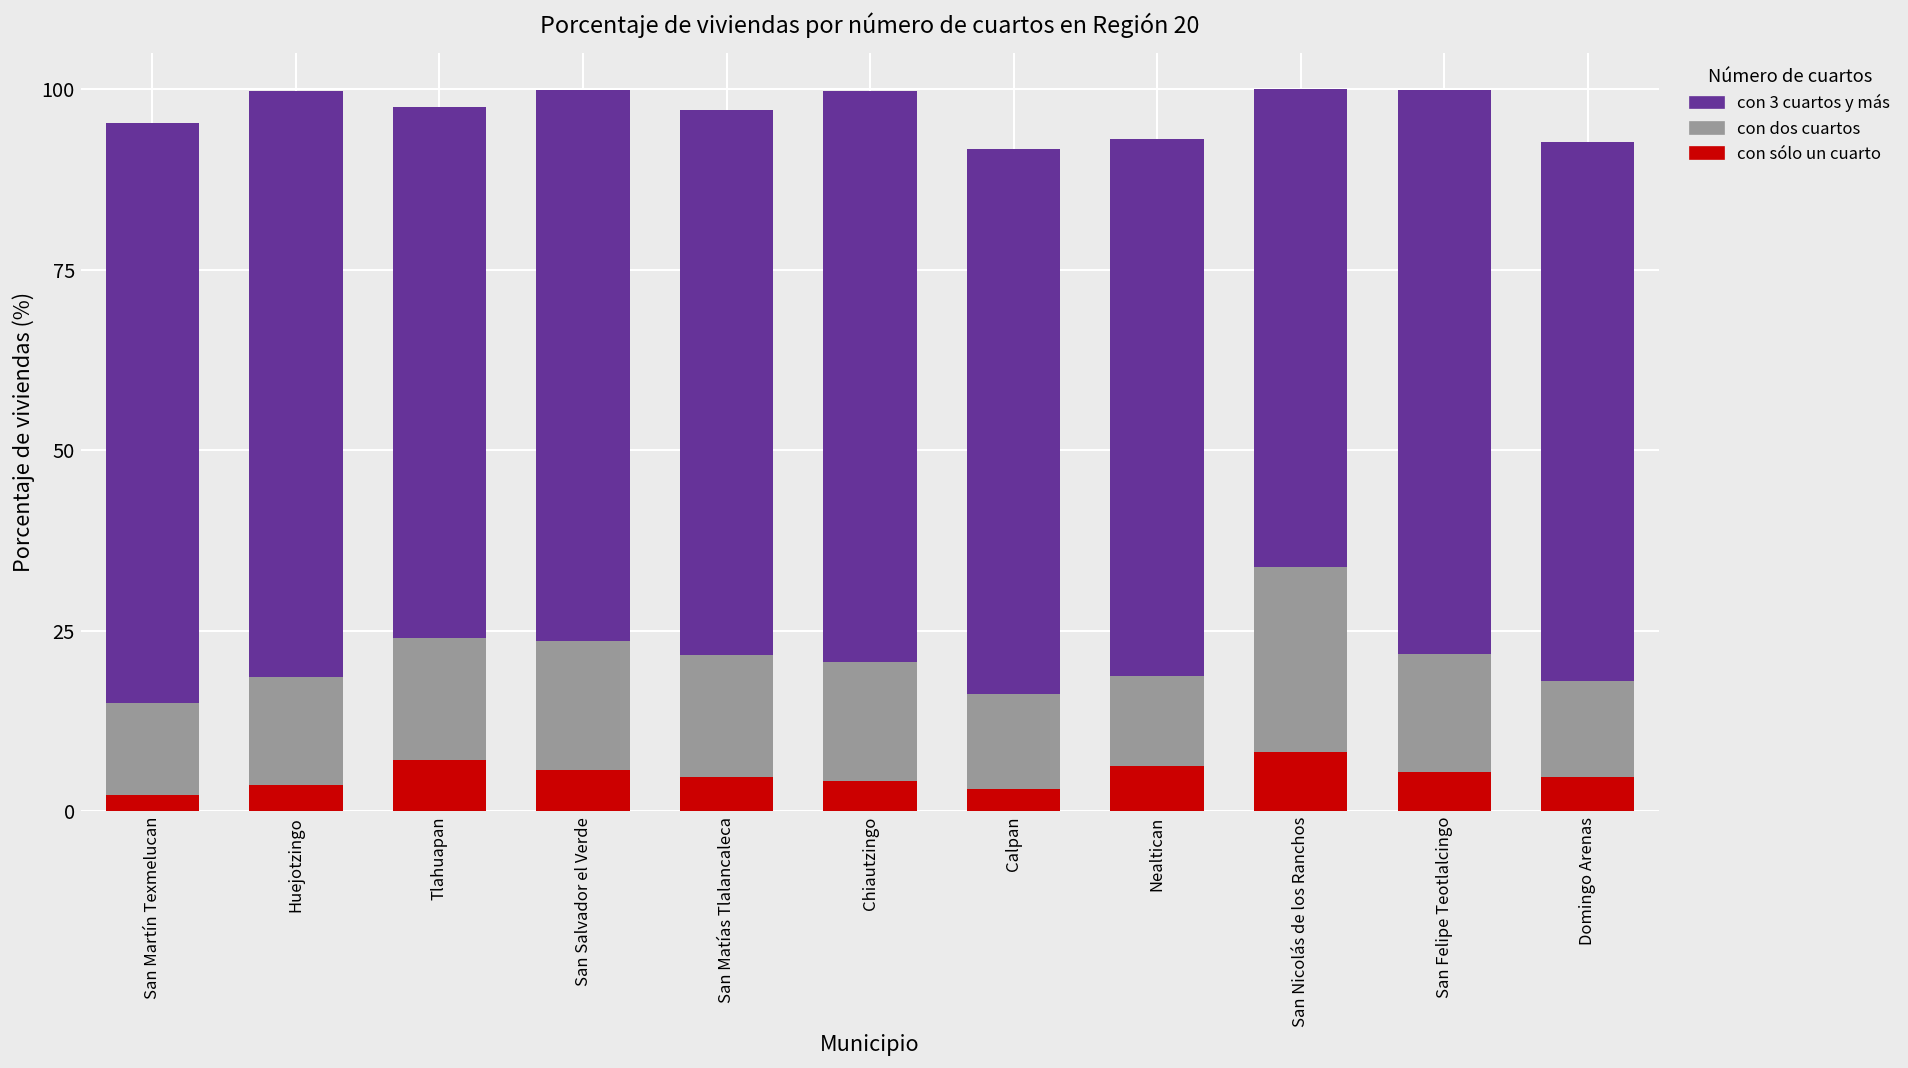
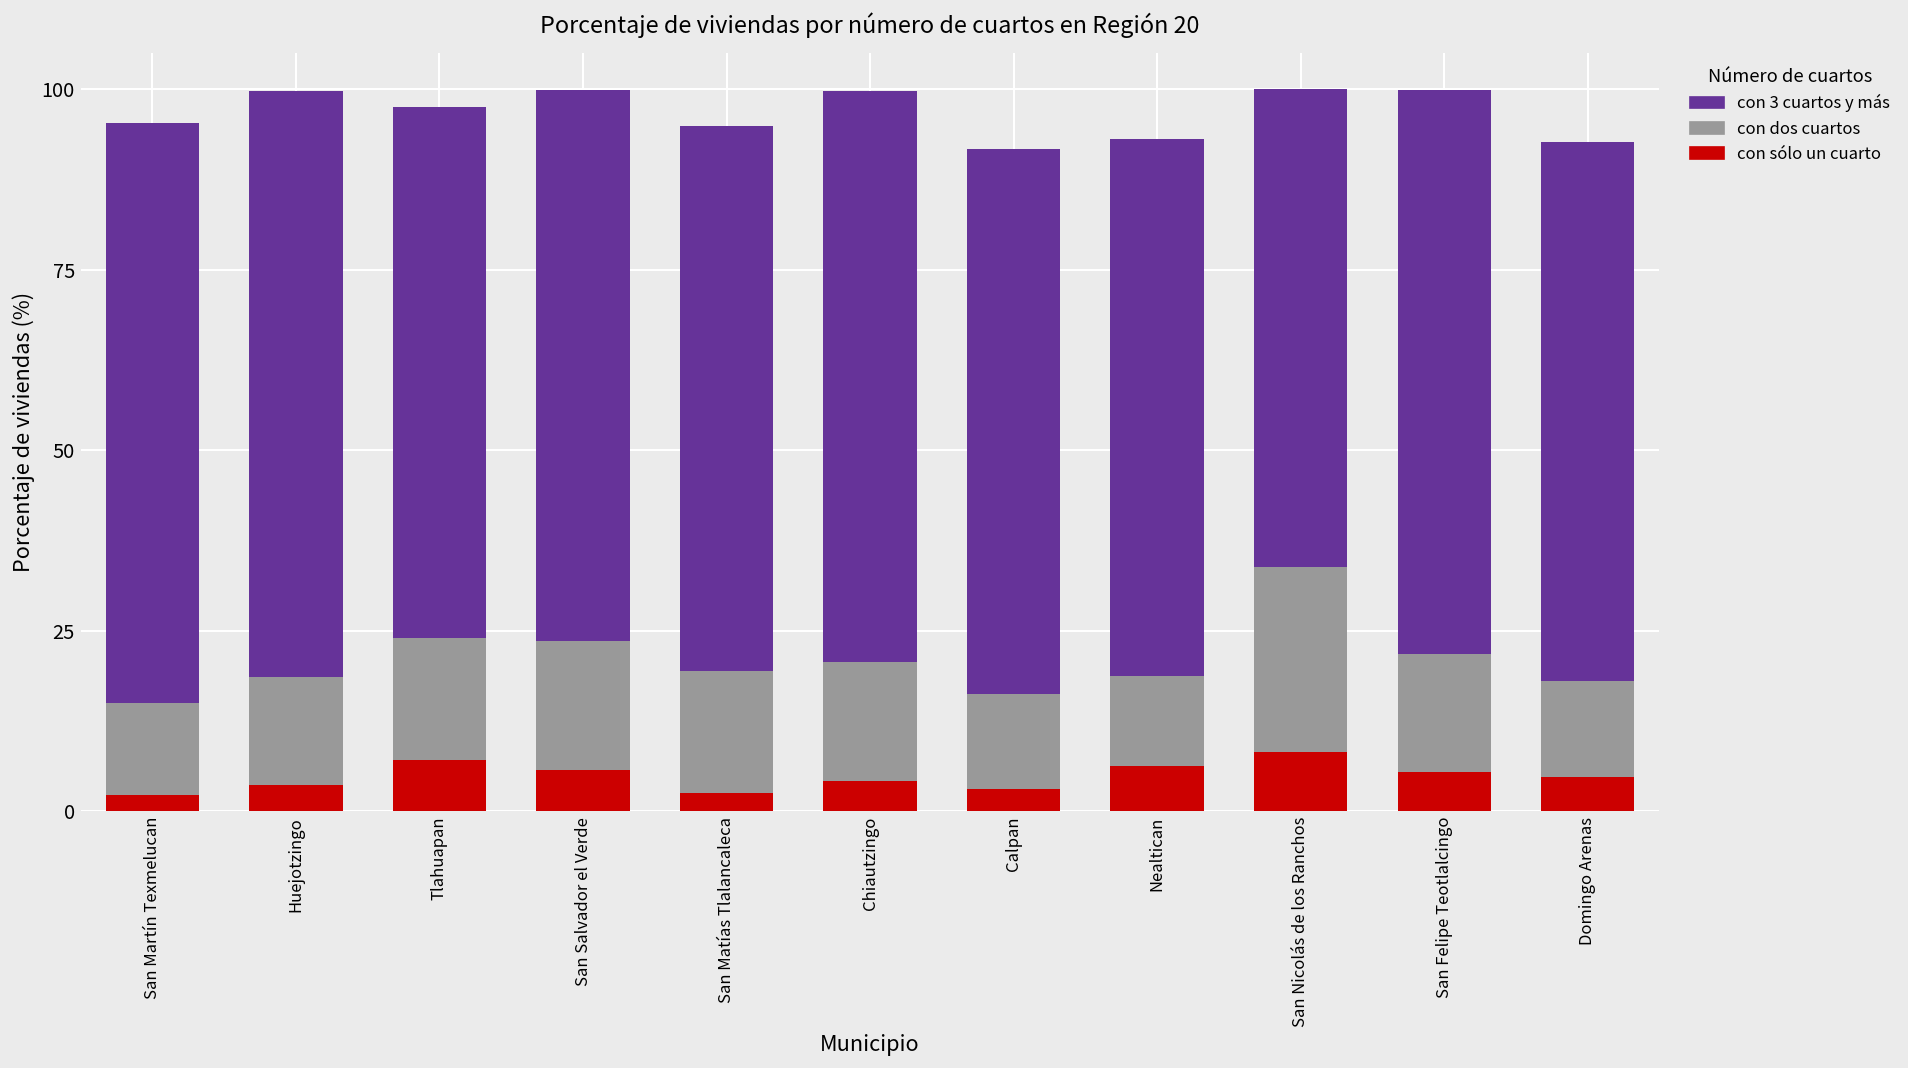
  {
    "con sólo un cuarto": {
      "San Martín Texmelucan": 2,
      "Huejotzingo": 4,
      "Tlahuapan": 7,
      "San Salvador el Verde": 6,
-     "San Matías Tlalancaleca": 5,
+     "San Matías Tlalancaleca": 2,
      "Chiautzingo": 4,
      "Calpan": 3,
      "Nealtican": 6,
      "San Nicolás de los Ranchos": 8,
      "San Felipe Teotlalcingo": 5,
      "Domingo Arenas": 5
    },
    "con dos cuartos": {
      "San Martín Texmelucan": 13,
      "Huejotzingo": 15,
      "Tlahuapan": 17,
      "San Salvador el Verde": 18,
      "San Matías Tlalancaleca": 17,
      "Chiautzingo": 17,
      "Calpan": 13,
      "Nealtican": 12,
      "San Nicolás de los Ranchos": 26,
      "San Felipe Teotlalcingo": 16,
      "Domingo Arenas": 13
    },
    "con 3 cuartos y más": {
      "San Martín Texmelucan": 80,
      "Huejotzingo": 81,
      "Tlahuapan": 74,
      "San Salvador el Verde": 76,
      "San Matías Tlalancaleca": 75,
      "Chiautzingo": 79,
      "Calpan": 76,
      "Nealtican": 74,
      "San Nicolás de los Ranchos": 66,
      "San Felipe Teotlalcingo": 78,
      "Domingo Arenas": 75
    }
  }
